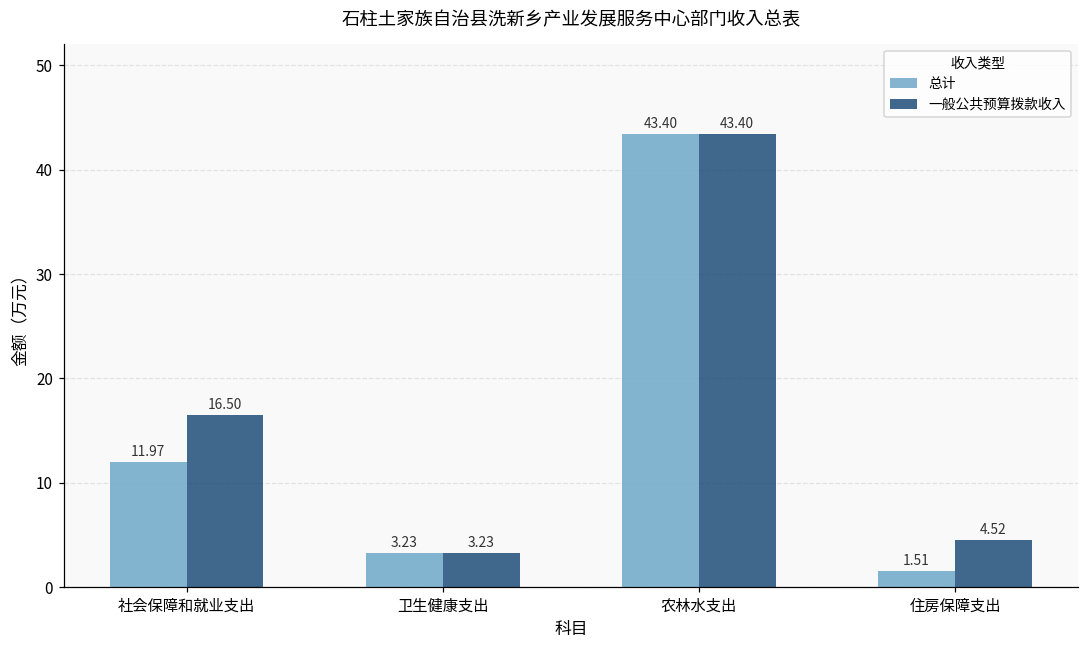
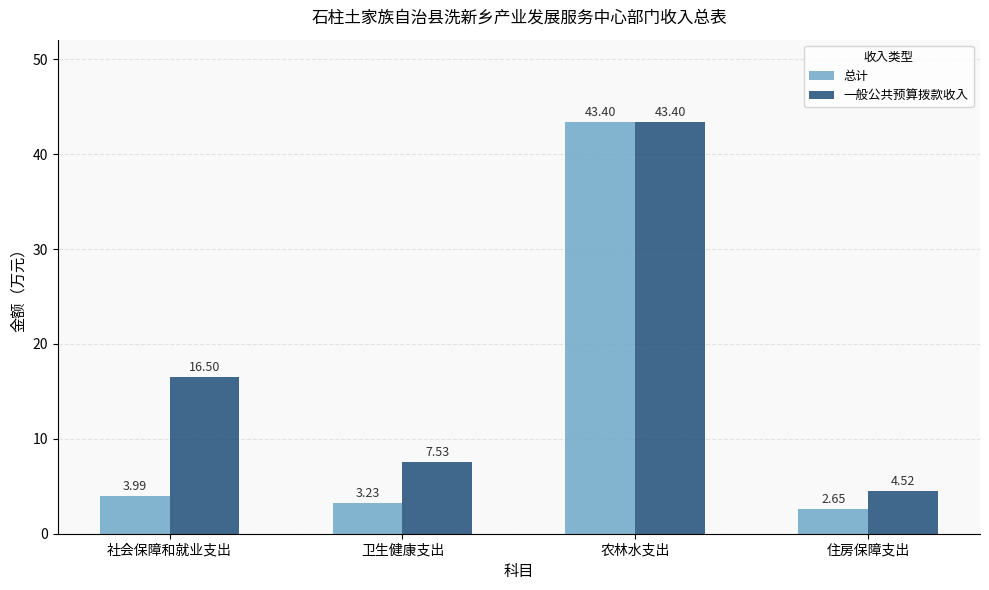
  {
    "总计": {
-     "社会保障和就业支出": 11.97,
+     "社会保障和就业支出": 3.99,
      "卫生健康支出": 3.23,
      "农林水支出": 43.40,
-     "住房保障支出": 1.51
+     "住房保障支出": 2.65
    },
    "一般公共预算拨款收入": {
      "社会保障和就业支出": 16.50,
-     "卫生健康支出": 3.23,
+     "卫生健康支出": 7.53,
      "农林水支出": 43.40,
      "住房保障支出": 4.52
    }
  }
